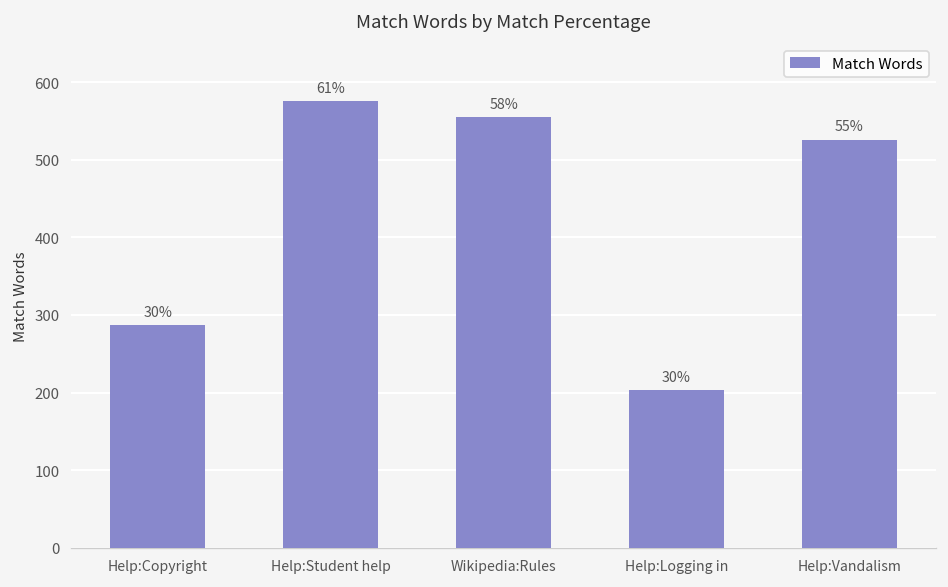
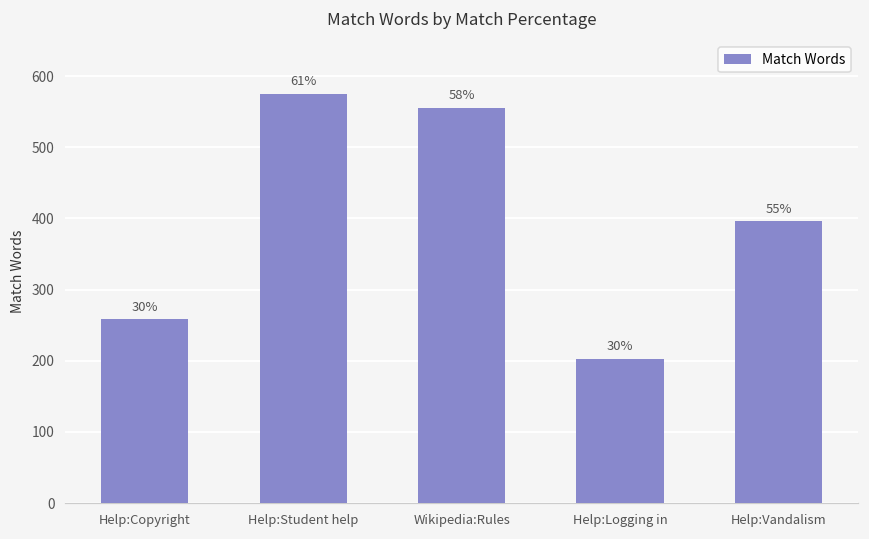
  {
-   "Help:Copyright": 290,
-   "Help:Vandalism": 530
+   "Help:Copyright": 260,
+   "Help:Vandalism": 400
  }
